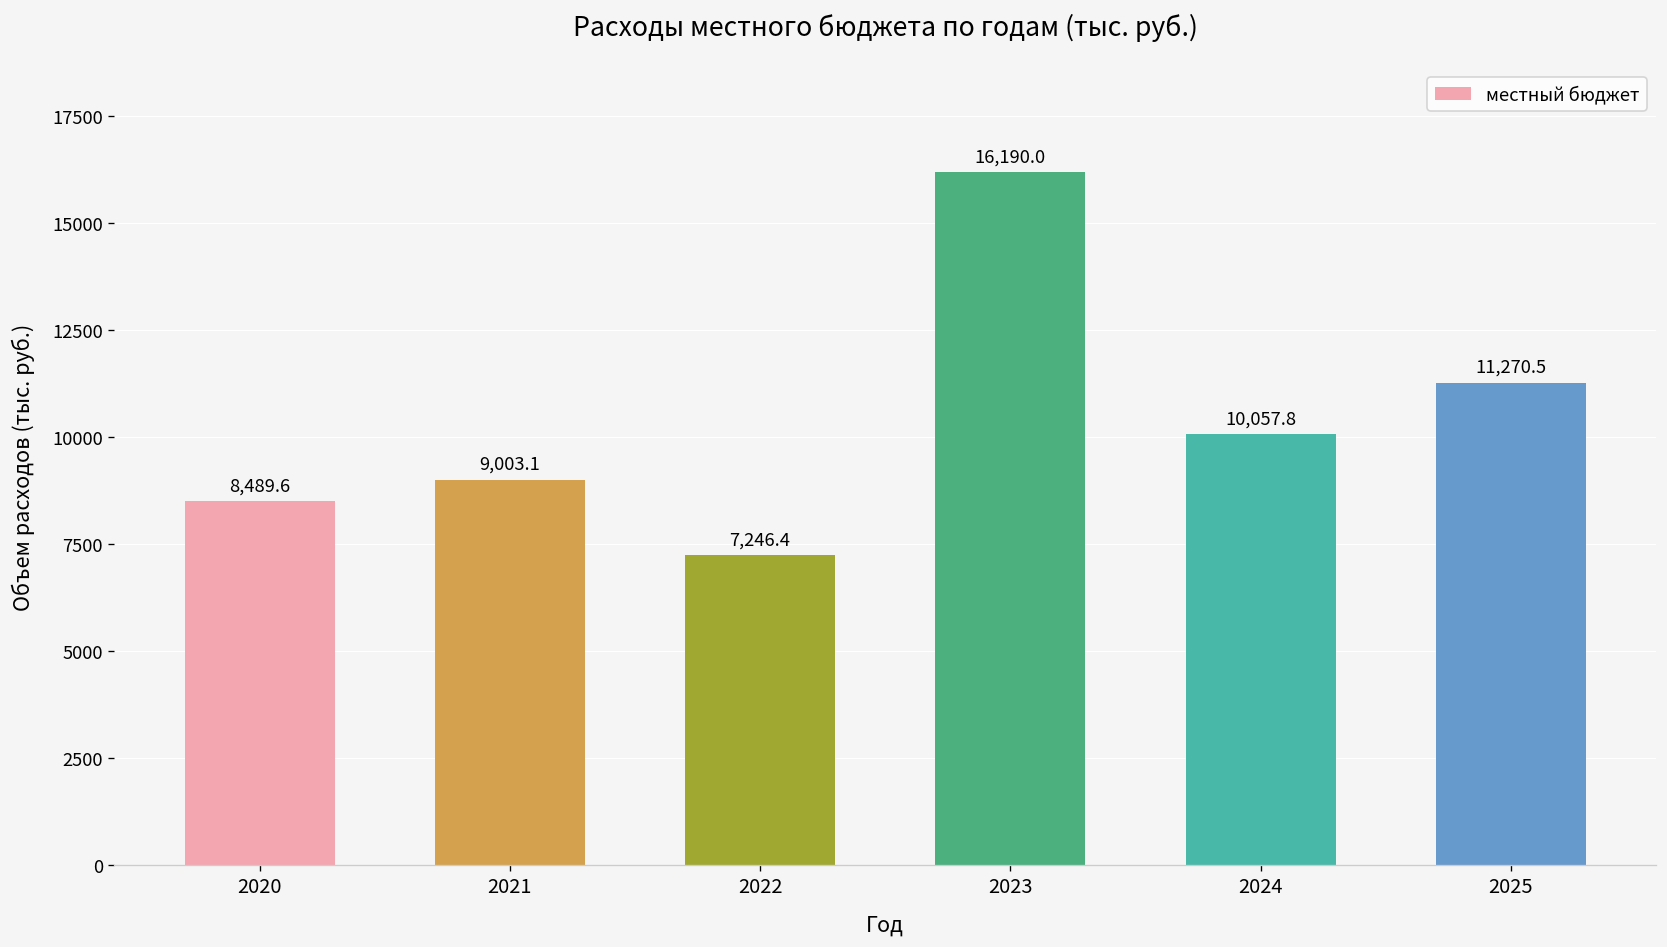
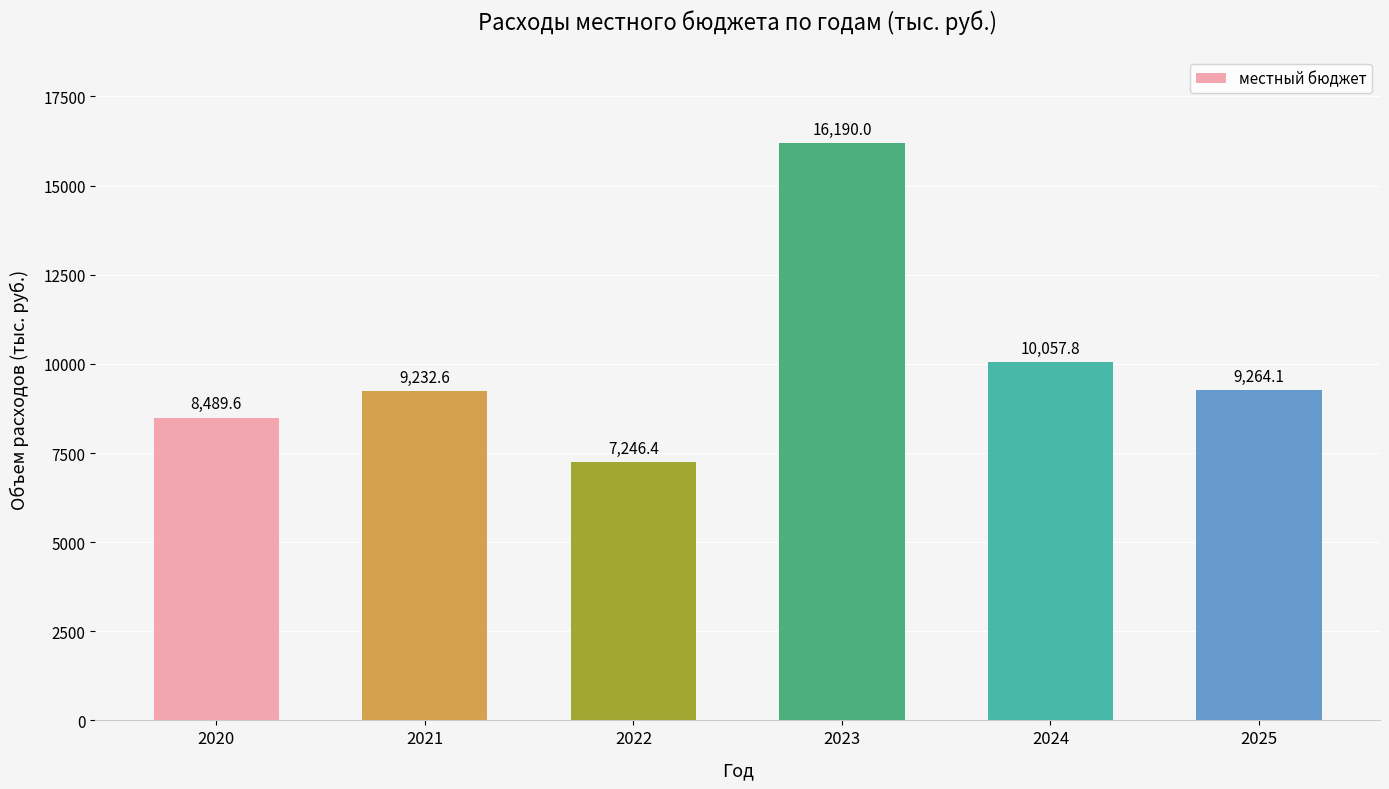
  {
    "2020": "8,489.6",
-   "2021": "9,003.1",
+   "2021": "9,232.6",
    "2022": "7,246.4",
    "2023": "16,190.0",
    "2024": "10,057.8",
-   "2025": "11,270.5"
+   "2025": "9,264.1"
  }
